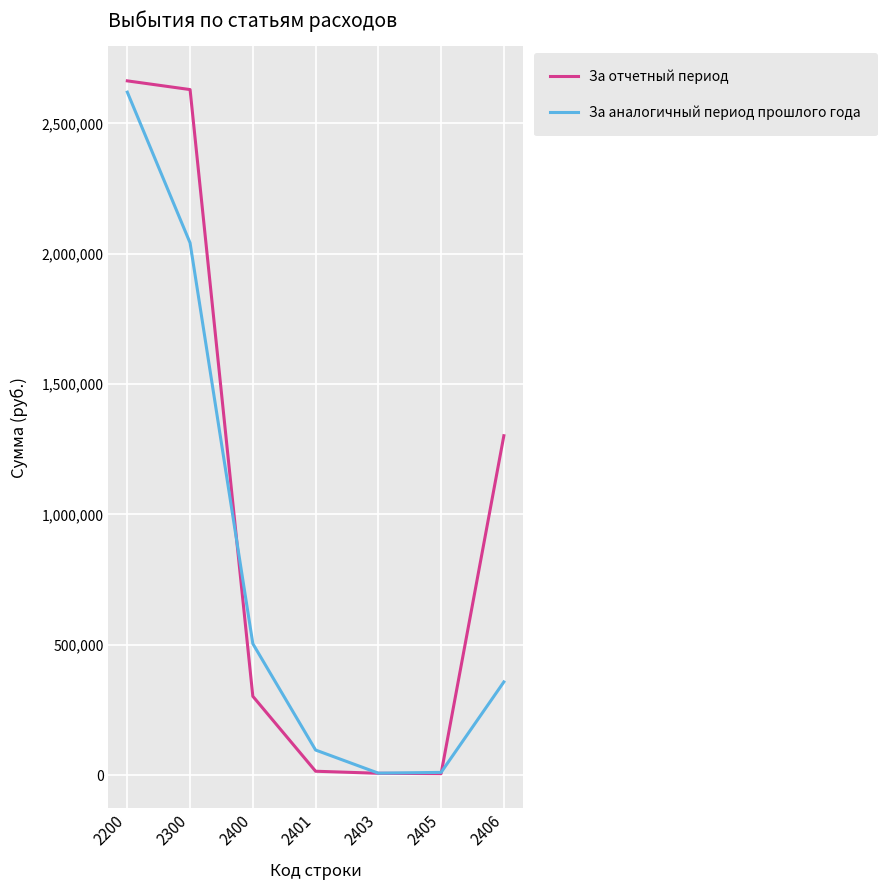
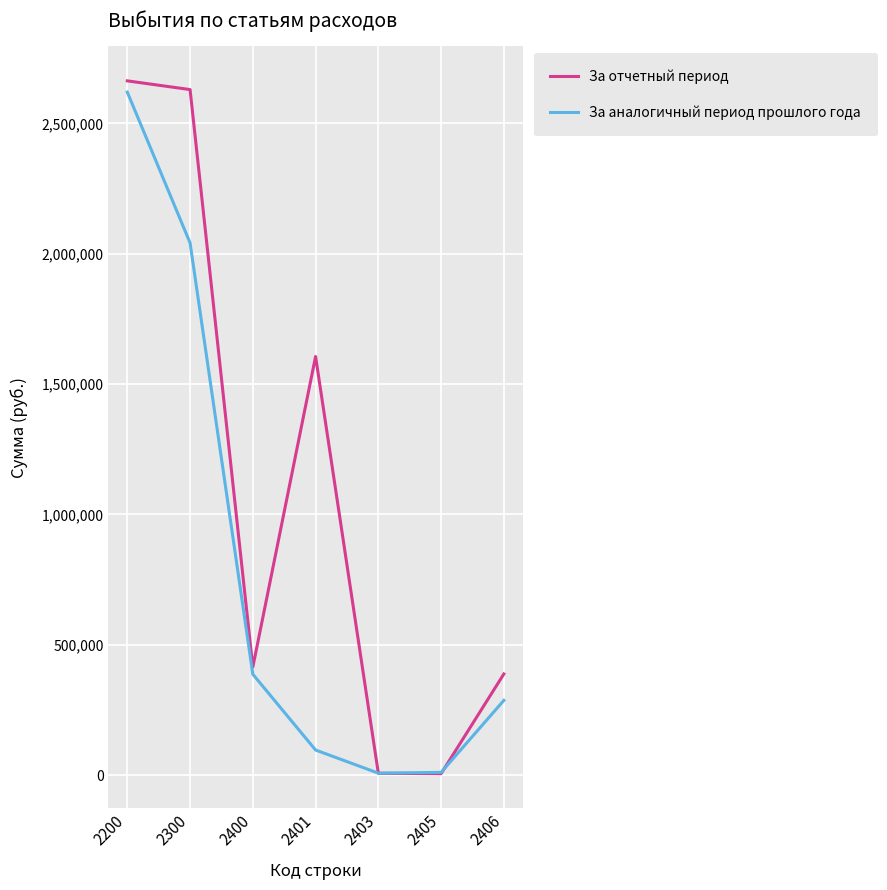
  {
    "За отчетный период": {
      "2200": "2,660,000",
      "2300": "2,630,000",
-     "2400": "300,000",
-     "2401": "10,000",
-     "2406": "1,300,000"
+     "2400": "410,000",
+     "2401": "1,610,000",
+     "2406": "390,000"
    },
    "За аналогичный период прошлого года": {
      "2200": "2,620,000",
      "2300": "2,040,000",
-     "2400": "500,000",
+     "2400": "390,000",
      "2401": "100,000",
-     "2406": "360,000"
+     "2406": "290,000"
    }
  }
